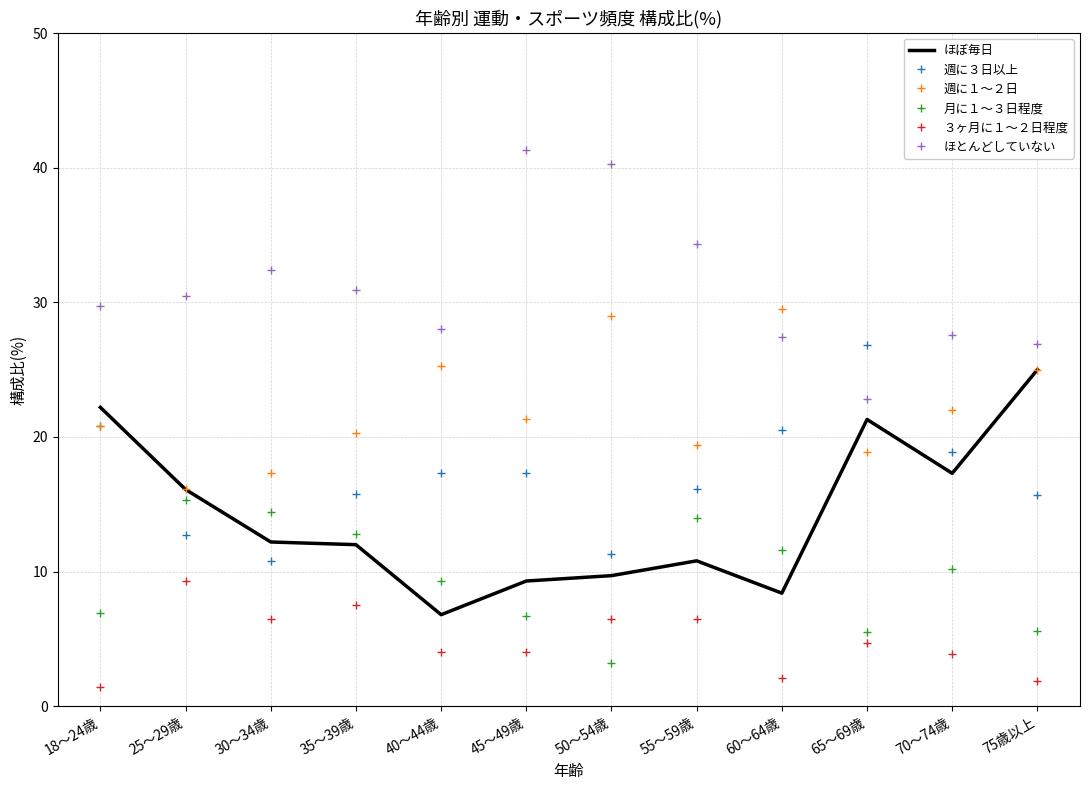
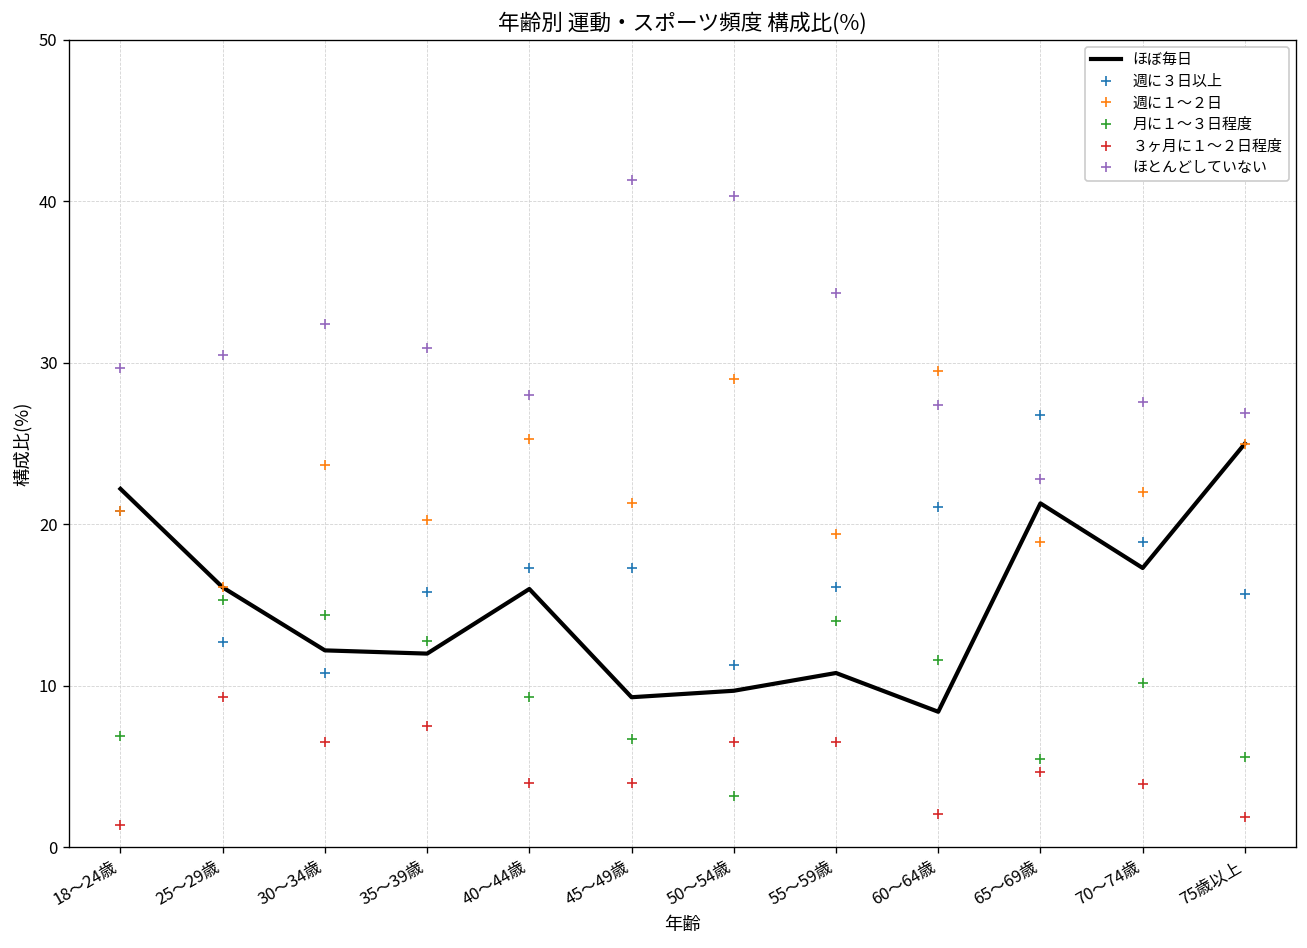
  {
    "ほぼ毎日": {
      "18～24歳": 22.2,
      "30～34歳": 12.2,
      "35～39歳": 12.0,
-     "40～44歳": 6.8,
+     "40～44歳": 16.0,
      "45～49歳": 9.3,
      "50～54歳": 9.7,
      "55～59歳": 10.8,
      "60～64歳": 8.4,
      "65～69歳": 21.3,
      "70～74歳": 17.3
    },
    "週に３日以上": {
      "25～29歳": 12.7,
      "30～34歳": 10.8,
      "35～39歳": 15.8,
      "40～44歳": 17.3,
      "45～49歳": 17.3,
      "50～54歳": 11.3,
      "55～59歳": 16.1,
-     "60～64歳": 20.5,
+     "60～64歳": 21.1,
      "65～69歳": 26.8,
      "70～74歳": 18.9,
      "75歳以上": 15.7
    },
    "週に１～２日": {
-     "30～34歳": 17.3,
+     "30～34歳": 23.7,
      "35～39歳": 20.3,
      "40～44歳": 25.3,
      "45～49歳": 21.3,
      "50～54歳": 29.0,
      "55～59歳": 19.4,
      "60～64歳": 29.5,
      "65～69歳": 18.9,
      "70～74歳": 22.0
    },
    "月に１～３日程度": {
      "18～24歳": 6.9,
      "25～29歳": 15.3,
      "30～34歳": 14.4,
      "35～39歳": 12.8,
      "40～44歳": 9.3,
      "45～49歳": 6.7,
      "50～54歳": 3.2,
      "55～59歳": 14.0,
      "60～64歳": 11.6,
      "65～69歳": 5.5,
      "70～74歳": 10.2,
      "75歳以上": 5.6
    },
    "３ヶ月に１～２日程度": {
      "18～24歳": 1.4,
      "25～29歳": 9.3,
      "30～34歳": 6.5,
      "35～39歳": 7.5,
      "40～44歳": 4.0,
      "45～49歳": 4.0,
      "50～54歳": 6.5,
      "55～59歳": 6.5,
      "60～64歳": 2.1,
      "65～69歳": 4.7,
      "70～74歳": 3.9,
      "75歳以上": 1.9
    },
    "ほとんどしていない": {
      "18～24歳": 29.7,
      "25～29歳": 30.5,
      "30～34歳": 32.4,
      "35～39歳": 30.9,
      "40～44歳": 28.0,
      "45～49歳": 41.3,
      "50～54歳": 40.3,
      "55～59歳": 34.3,
      "60～64歳": 27.4,
      "65～69歳": 22.8,
      "70～74歳": 27.6,
      "75歳以上": 26.9
    }
  }
